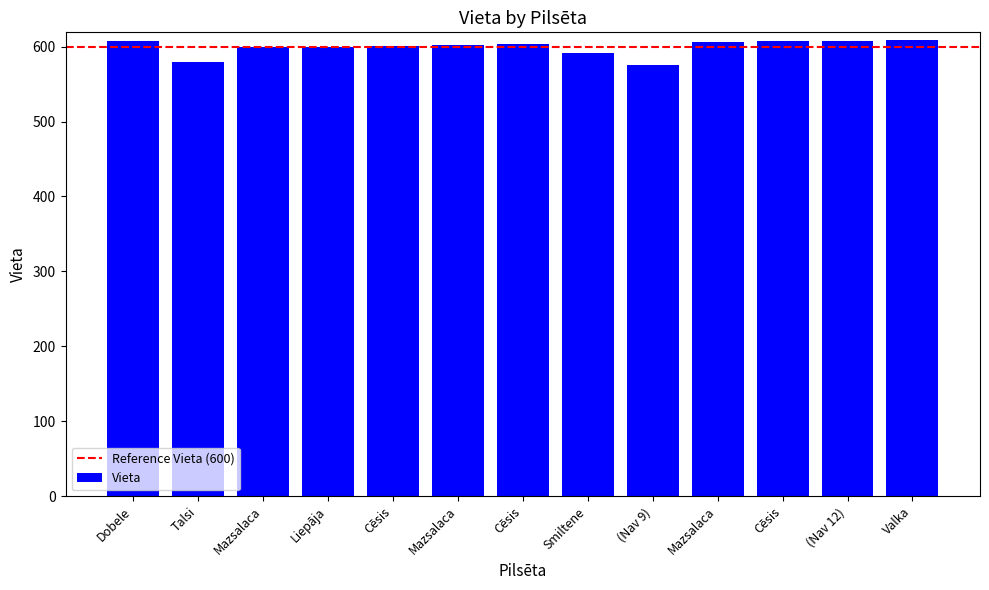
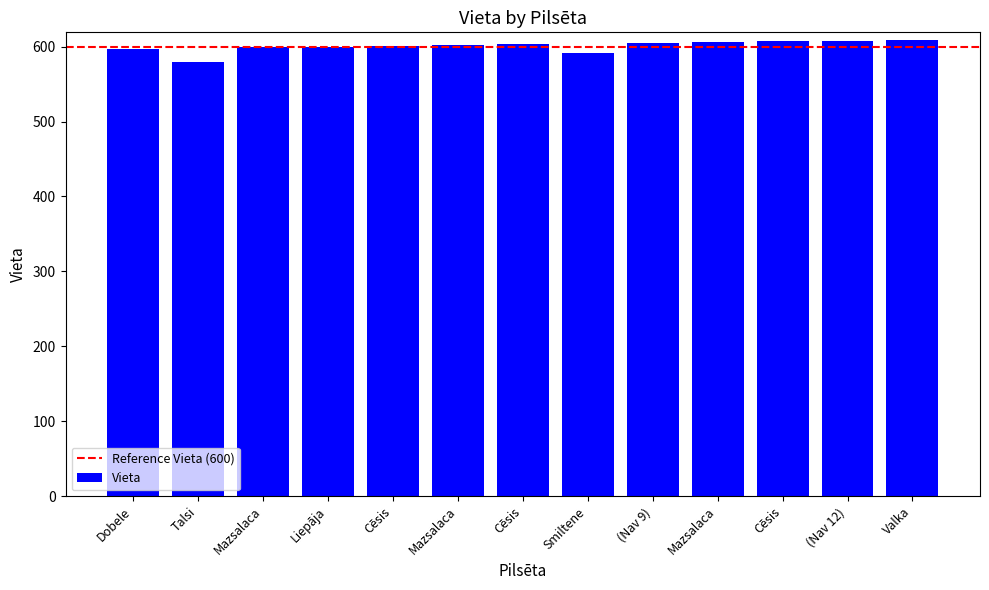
  {
-   "Dobele": 610,
+   "Dobele": 600,
    "Talsi": 580,
    "Liepāja": 600,
    "Smiltene": 590,
-   "(Nav 9)": 580,
+   "(Nav 9)": 610,
    "(Nav 12)": 610,
    "Valka": 610
  }
